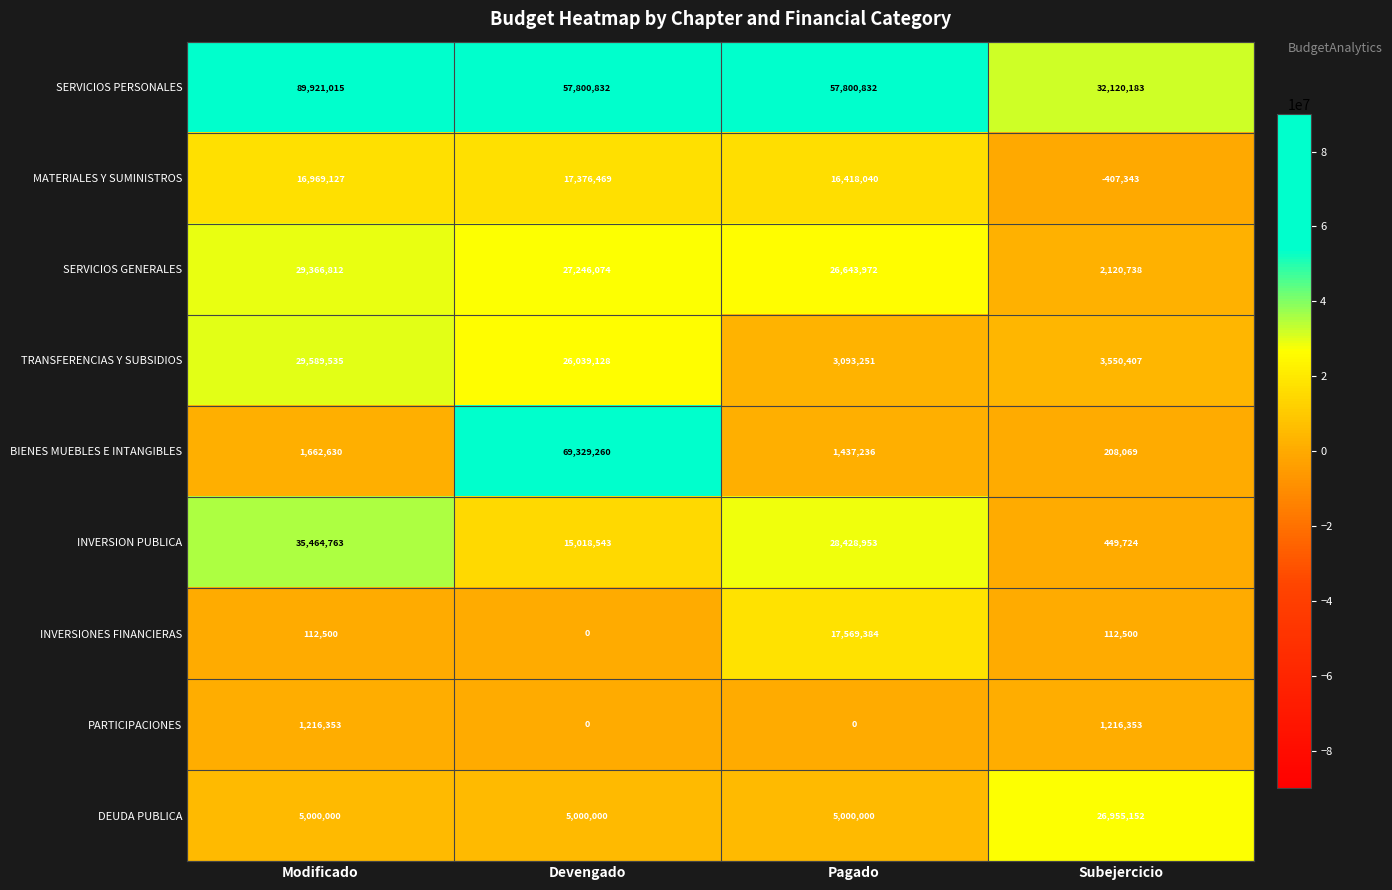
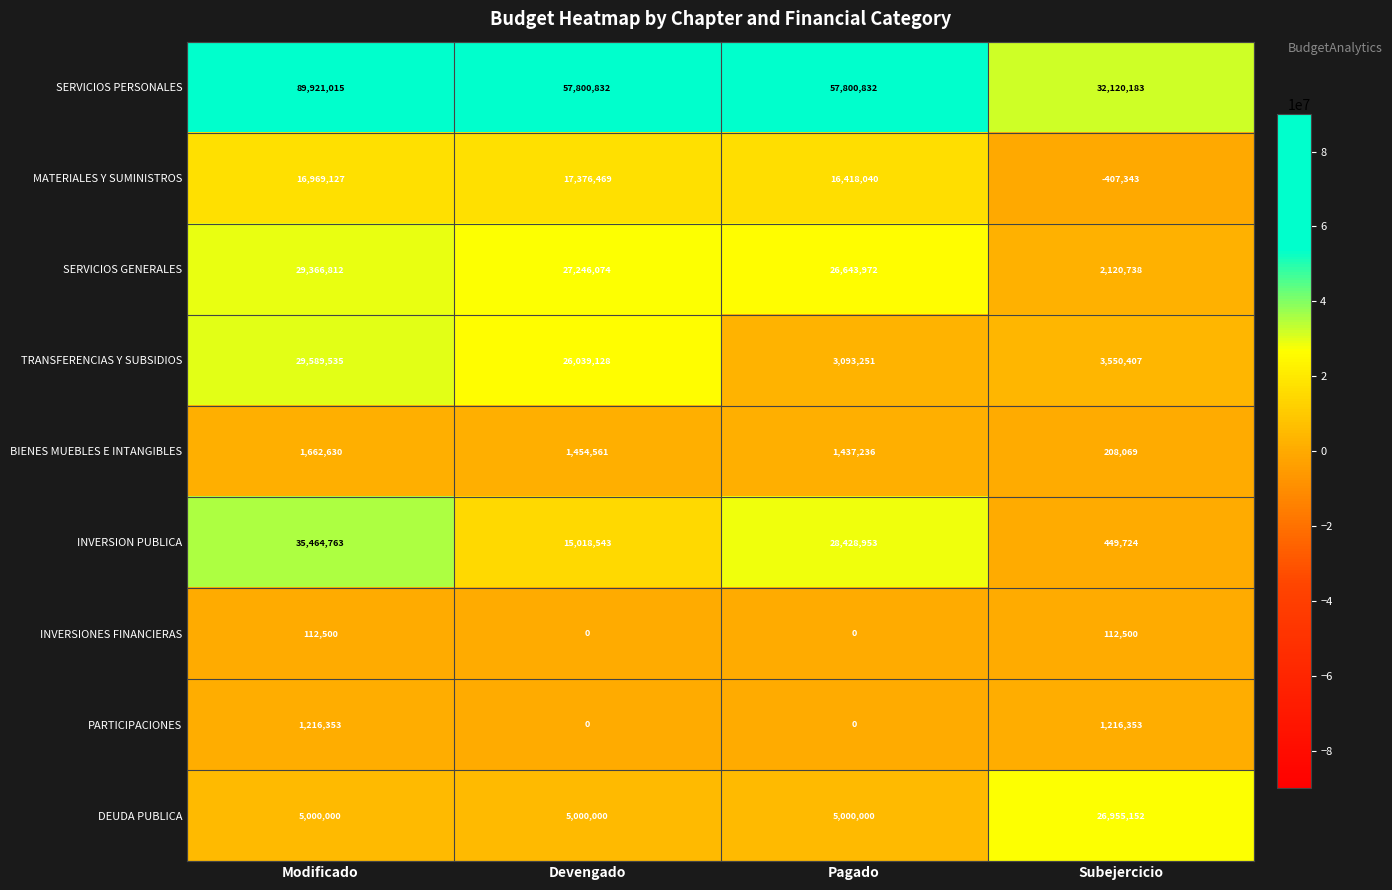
  {
    "SERVICIOS PERSONALES": {
      "Modificado": "89,921,015",
      "Devengado": "57,800,832",
      "Pagado": "57,800,832",
      "Subejercicio": "32,120,183"
    },
    "MATERIALES Y SUMINISTROS": {
      "Modificado": "16,969,127",
      "Devengado": "17,376,469",
      "Pagado": "16,418,040",
      "Subejercicio": "-407,343"
    },
    "SERVICIOS GENERALES": {
      "Modificado": "29,366,812",
      "Devengado": "27,246,074",
      "Pagado": "26,643,972",
      "Subejercicio": "2,120,738"
    },
    "TRANSFERENCIAS Y SUBSIDIOS": {
      "Modificado": "29,589,535",
      "Devengado": "26,039,128",
      "Pagado": "3,093,251",
      "Subejercicio": "3,550,407"
    },
    "BIENES MUEBLES E INTANGIBLES": {
      "Modificado": "1,662,630",
-     "Devengado": "69,329,260",
+     "Devengado": "1,454,561",
      "Pagado": "1,437,236",
      "Subejercicio": "208,069"
    },
    "INVERSION PUBLICA": {
      "Modificado": "35,464,763",
      "Devengado": "15,018,543",
      "Pagado": "28,428,953",
      "Subejercicio": "449,724"
    },
    "INVERSIONES FINANCIERAS": {
      "Modificado": "112,500",
      "Devengado": "0",
-     "Pagado": "17,569,384",
+     "Pagado": "0",
      "Subejercicio": "112,500"
    },
    "PARTICIPACIONES": {
      "Modificado": "1,216,353",
      "Devengado": "0",
      "Pagado": "0",
      "Subejercicio": "1,216,353"
    },
    "DEUDA PUBLICA": {
      "Modificado": "5,000,000",
      "Devengado": "5,000,000",
      "Pagado": "5,000,000",
      "Subejercicio": "26,955,152"
    }
  }
